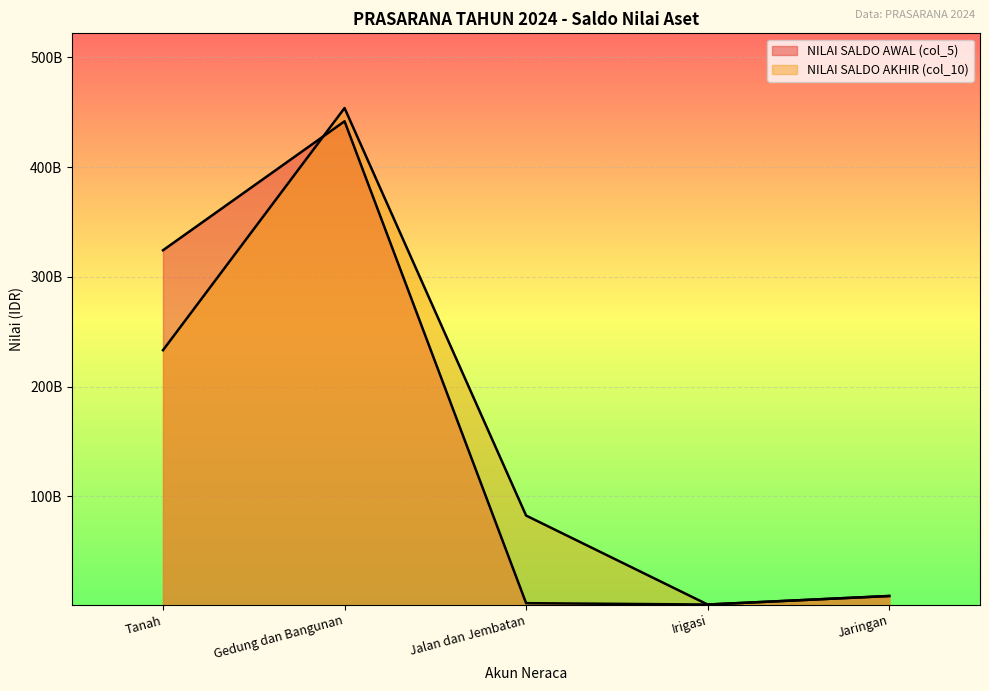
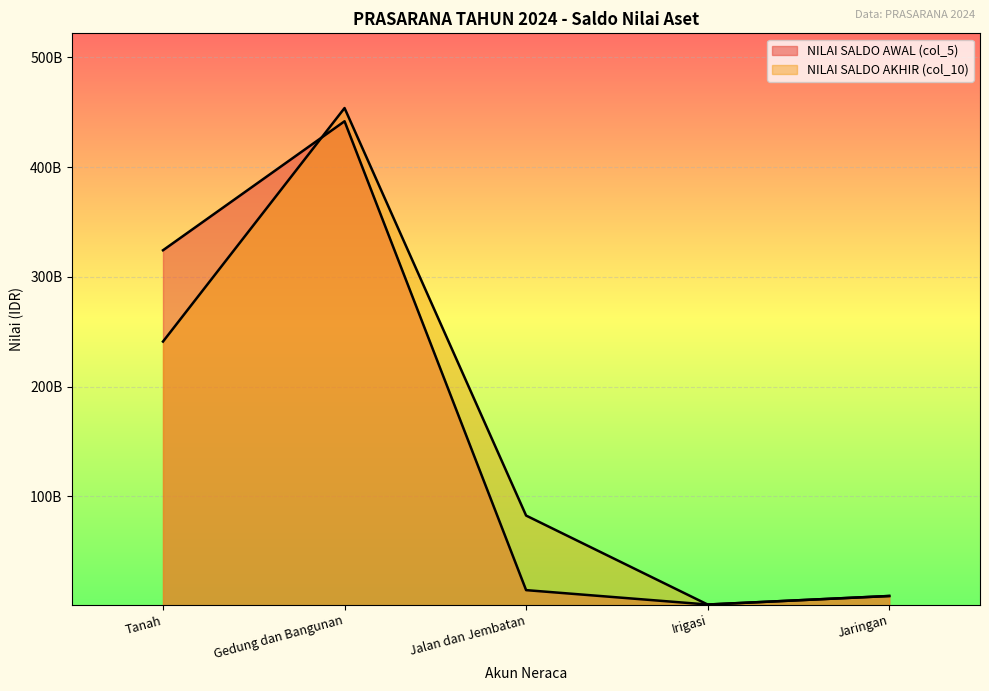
  {
    "NILAI SALDO AWAL (col_5)": {
      "Tanah": 324000000000,
      "Gedung dan Bangunan": 442000000000,
-     "Jalan dan Jembatan": 3000000000
+     "Jalan dan Jembatan": 15000000000
    },
    "NILAI SALDO AKHIR (col_10)": {
-     "Tanah": 233000000000,
+     "Tanah": 241000000000,
      "Gedung dan Bangunan": 454000000000,
      "Jalan dan Jembatan": 83000000000
    }
  }
